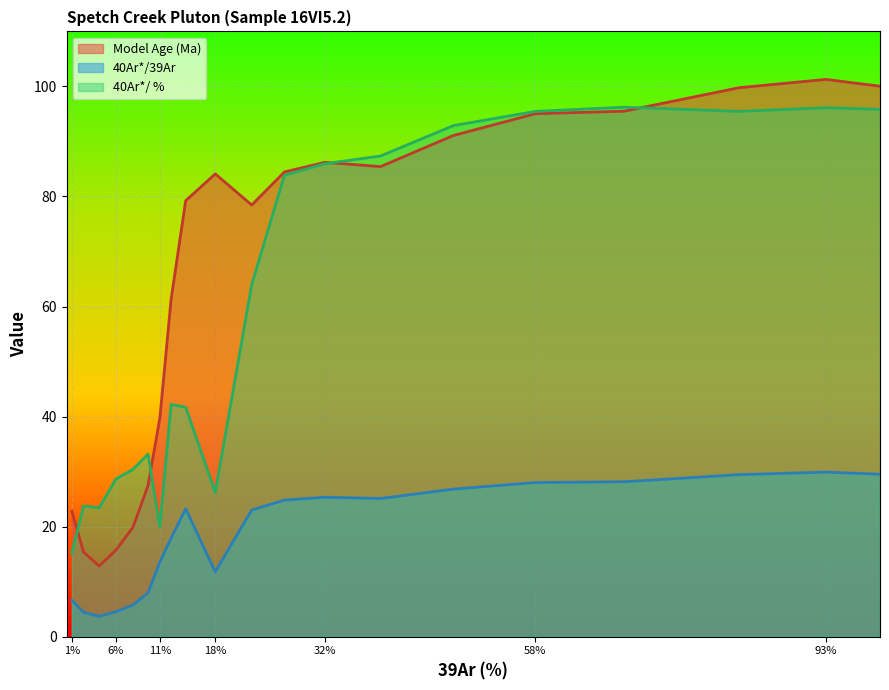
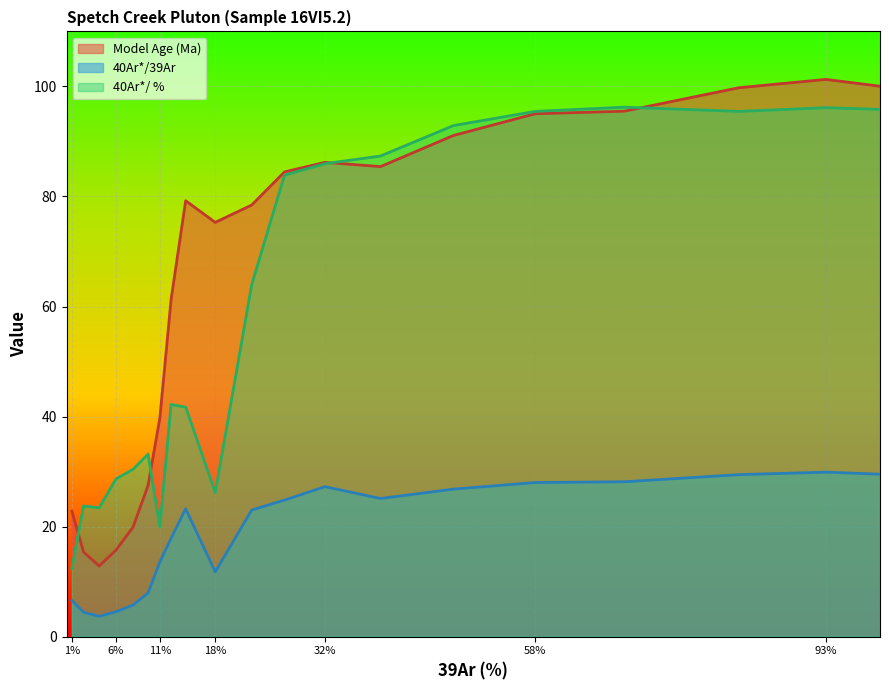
  {
    "Model Age (Ma)": {
      "1%": 23,
      "6%": 16,
      "11%": 40,
-     "18%": 84,
+     "18%": 75,
      "93%": 101
    },
    "40Ar*/39Ar": {
      "1%": 7,
      "6%": 5,
      "11%": 14,
      "18%": 12,
-     "32%": 25,
+     "32%": 27,
      "58%": 28,
      "93%": 30
    },
    "40Ar*/ %": {
-     "1%": 15,
+     "1%": 12,
      "6%": 29,
      "11%": 20,
      "18%": 26,
      "93%": 96
    }
  }
